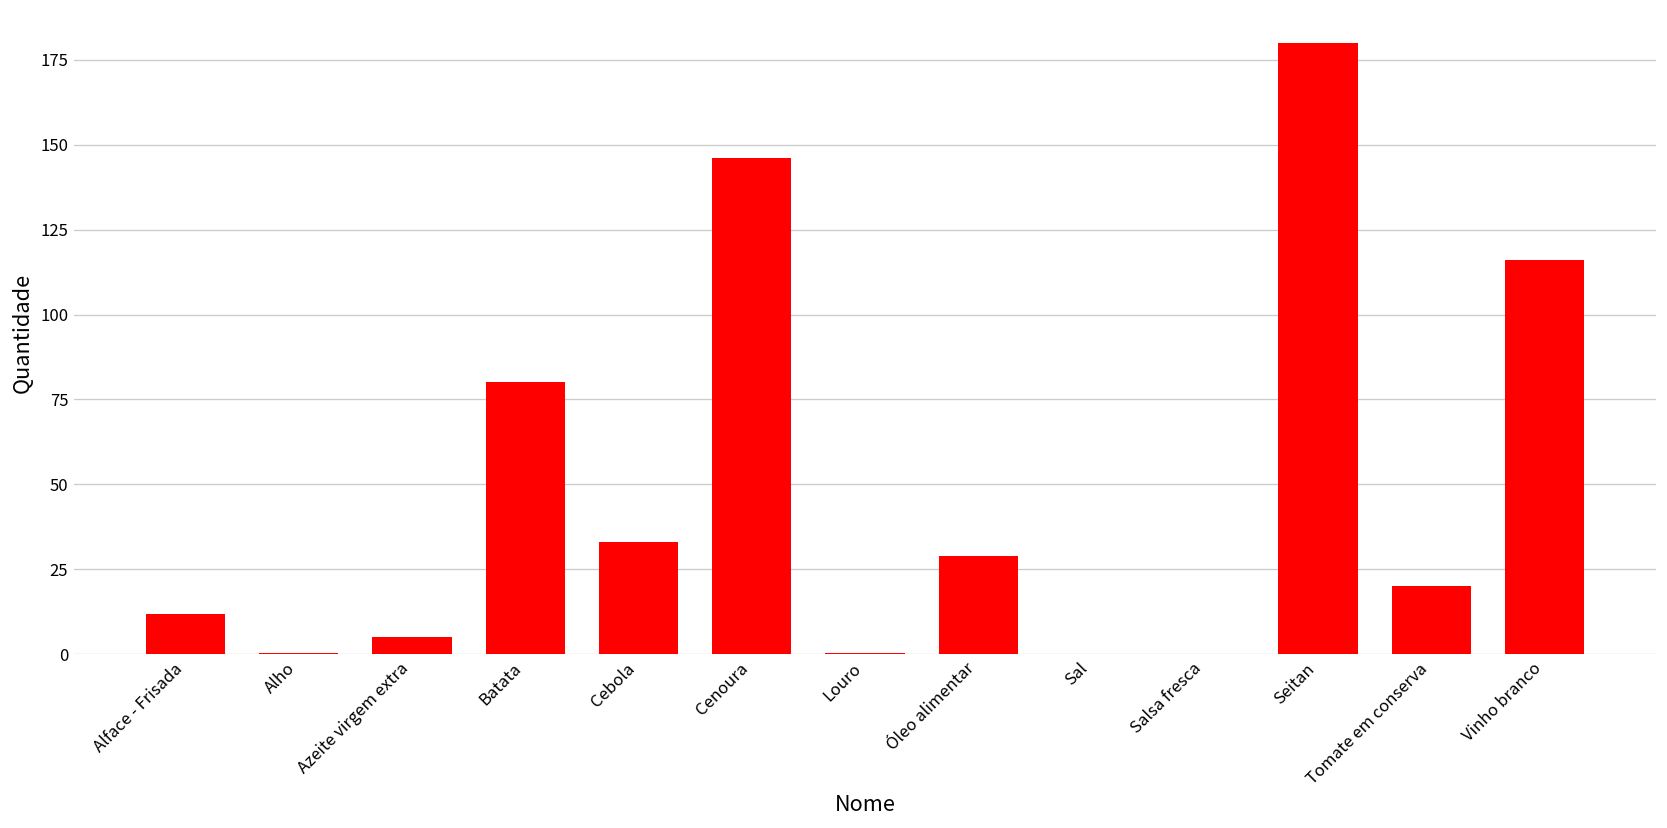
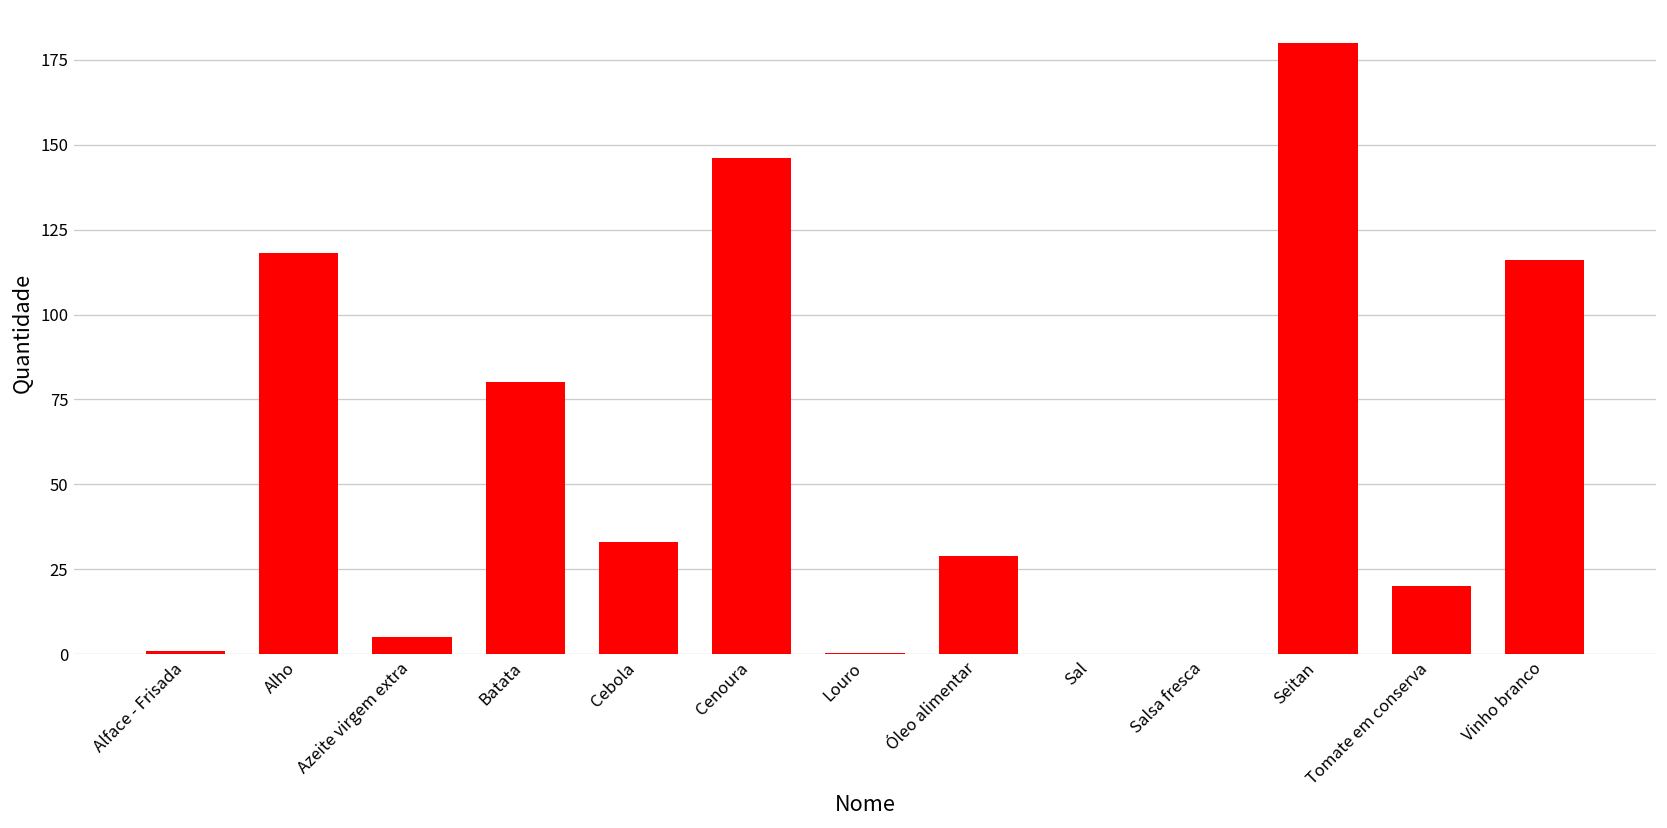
  {
-   "Alface - Frisada": 12,
-   "Alho": 1,
+   "Alface - Frisada": 1,
+   "Alho": 118,
    "Azeite virgem extra": 5,
    "Batata": 80,
    "Cebola": 33,
    "Cenoura": 146,
    "Óleo alimentar": 29,
    "Seitan": 180,
    "Tomate em conserva": 20,
    "Vinho branco": 116
  }
